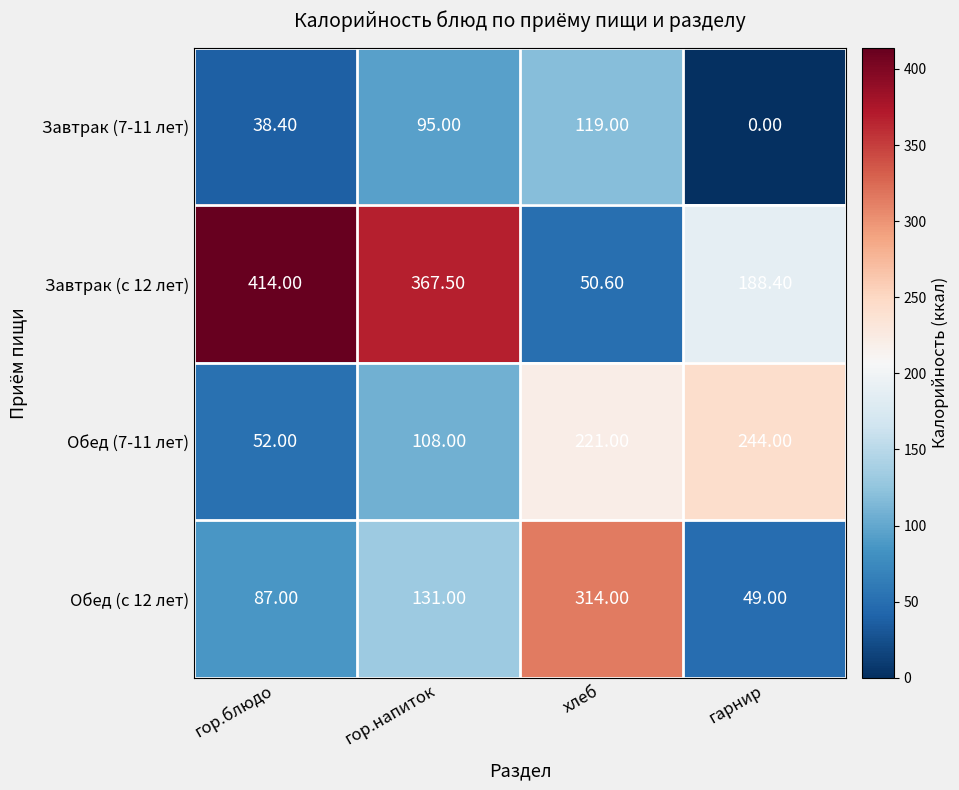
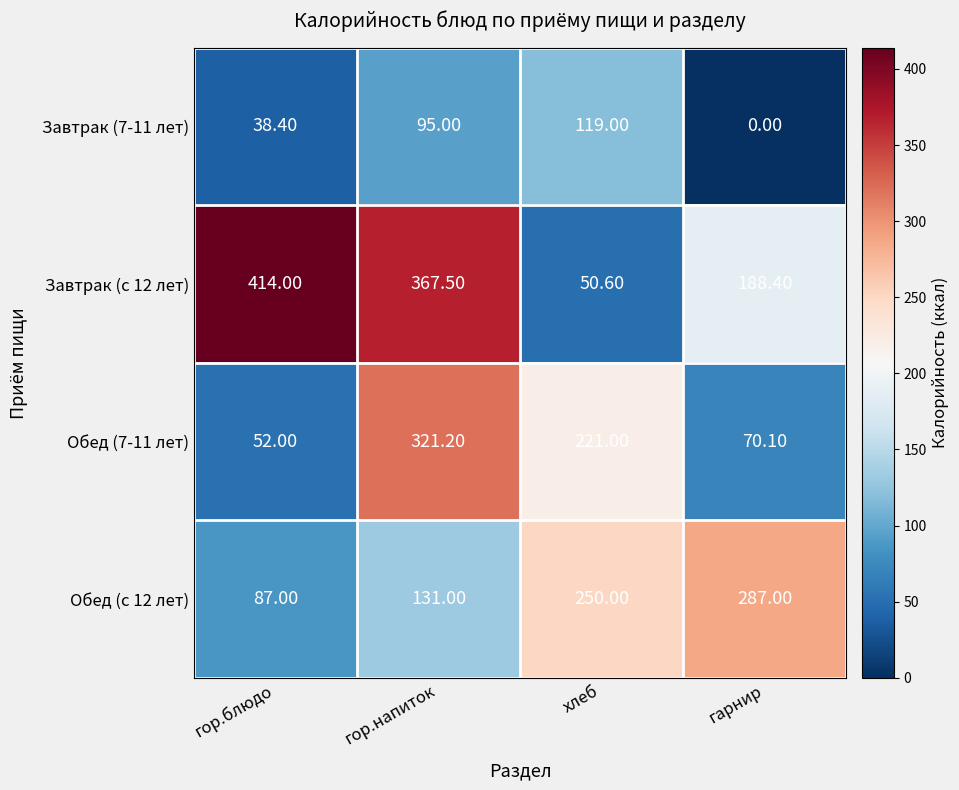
  {
    "Завтрак (7-11 лет)": {
      "гор.блюдо": 38.40,
      "гор.напиток": 95.00,
      "хлеб": 119.00,
      "гарнир": 0.00
    },
    "Завтрак (с 12 лет)": {
      "гор.блюдо": 414.00,
      "гор.напиток": 367.50,
      "хлеб": 50.60
    },
    "Обед (7-11 лет)": {
      "гор.блюдо": 52.00,
-     "гор.напиток": 108.00,
-     "гарнир": 244.00
+     "гор.напиток": 321.20,
+     "гарнир": 70.10
    },
    "Обед (с 12 лет)": {
      "гор.блюдо": 87.00,
      "гор.напиток": 131.00,
-     "хлеб": 314.00,
-     "гарнир": 49.00
+     "хлеб": 250.00,
+     "гарнир": 287.00
    }
  }
